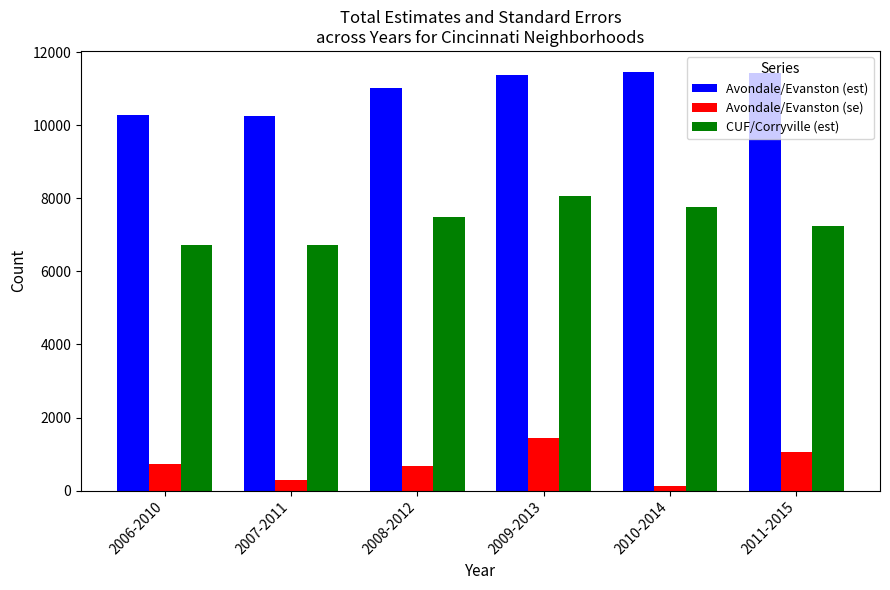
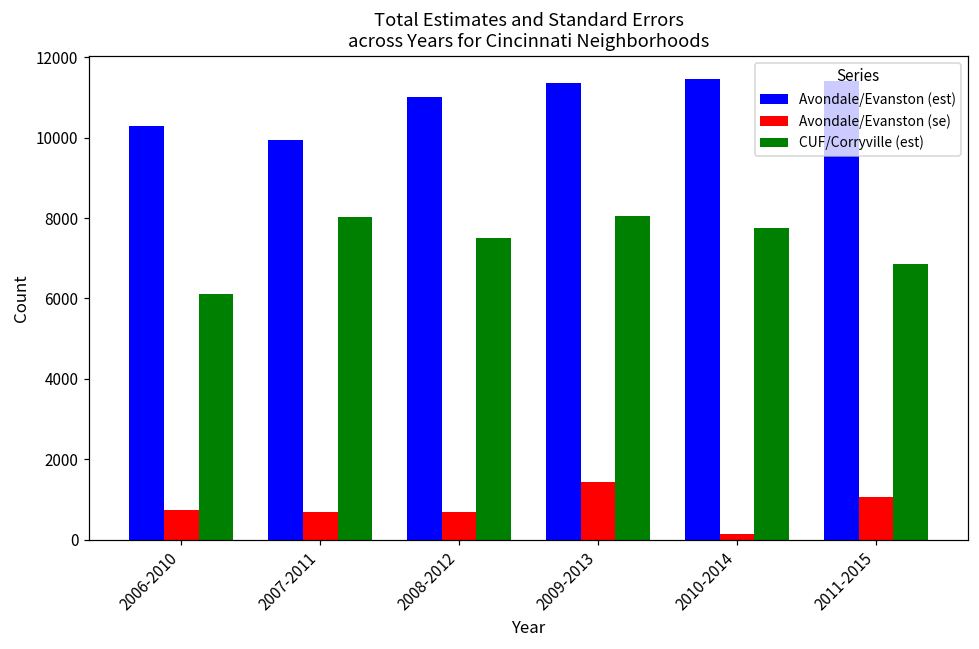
  {
    "Avondale/Evanston (est)": {
      "2006-2010": 10300,
-     "2007-2011": 10300,
+     "2007-2011": 9900,
      "2008-2012": 11000,
      "2009-2013": 11400,
      "2010-2014": 11500
    },
    "Avondale/Evanston (se)": {
      "2006-2010": 700,
-     "2007-2011": 300,
+     "2007-2011": 700,
      "2008-2012": 700,
      "2009-2013": 1400,
      "2010-2014": 100,
      "2011-2015": 1100
    },
    "CUF/Corryville (est)": {
-     "2006-2010": 6700,
-     "2007-2011": 6700,
+     "2006-2010": 6100,
+     "2007-2011": 8000,
      "2008-2012": 7500,
      "2009-2013": 8100,
      "2010-2014": 7800,
-     "2011-2015": 7200
+     "2011-2015": 6900
    }
  }
